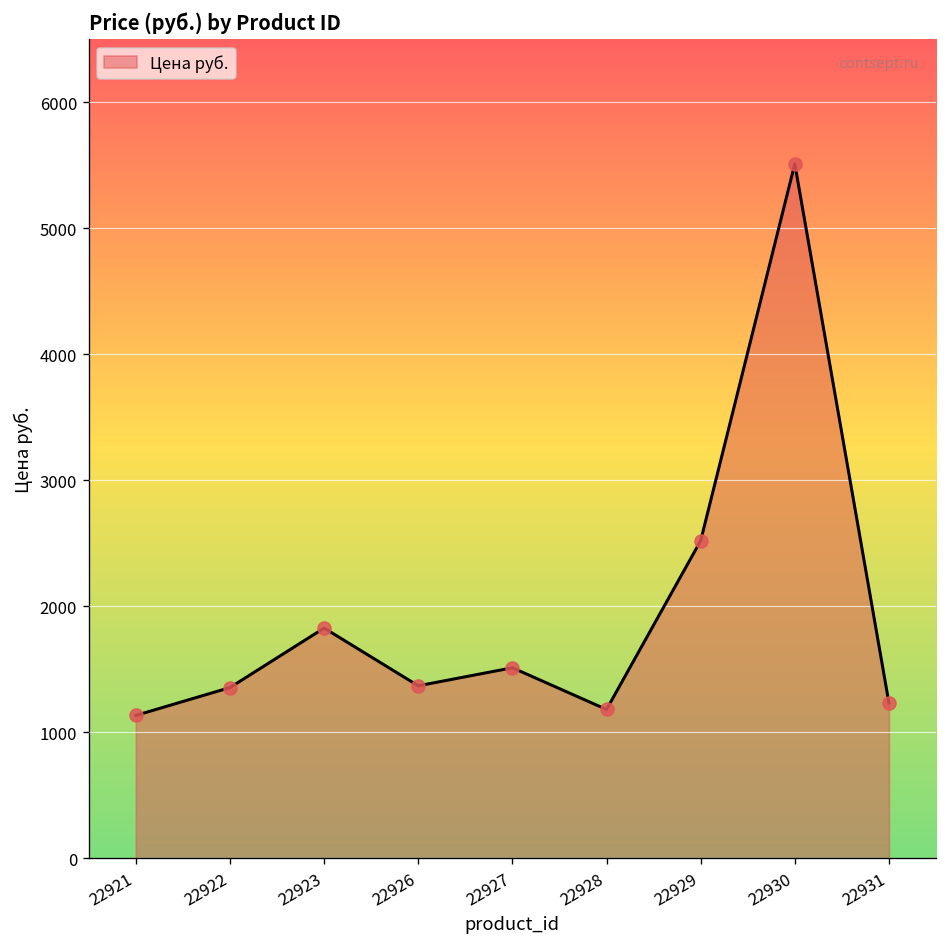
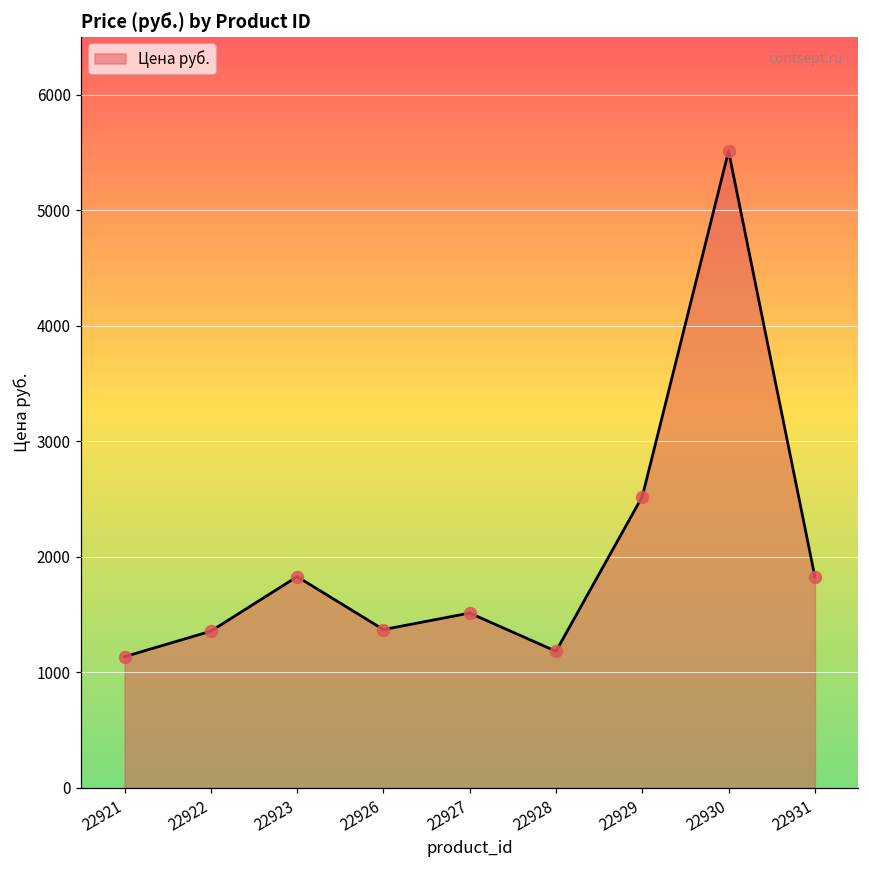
  {
    "22921": 1140,
    "22922": 1360,
    "22923": 1830,
    "22926": 1370,
    "22927": 1510,
    "22928": 1180,
    "22929": 2520,
    "22930": 5510,
-   "22931": 1230
+   "22931": 1830
  }
